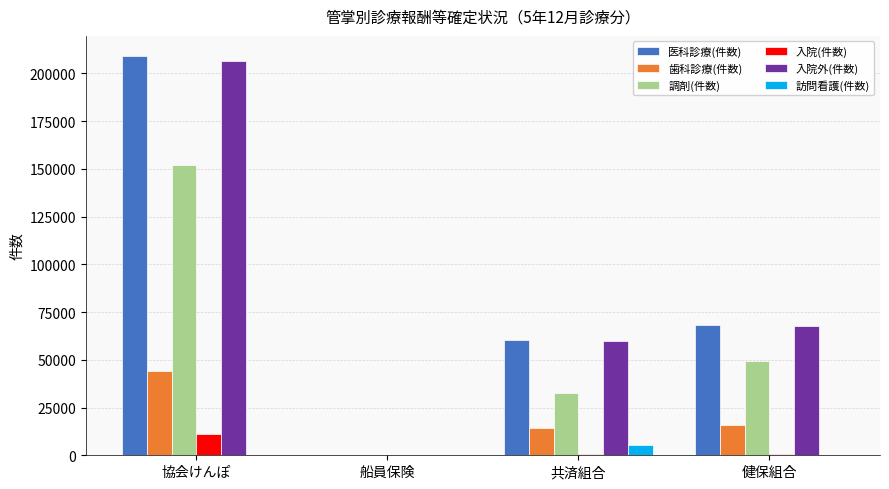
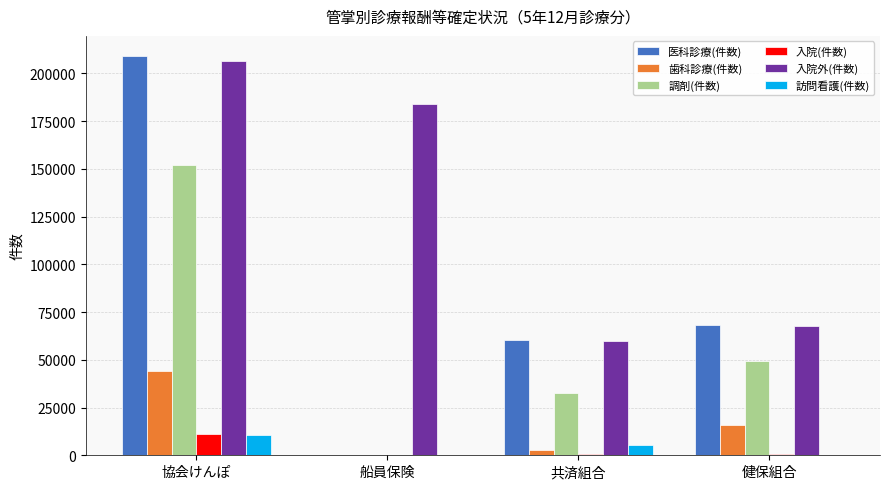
  {
    "医科診療(件数)": {
      "協会けんぽ": 209000,
      "共済組合": 60000,
      "健保組合": 68000
    },
    "歯科診療(件数)": {
      "協会けんぽ": 44000,
-     "共済組合": 14000,
+     "共済組合": 3000,
      "健保組合": 16000
    },
    "調剤(件数)": {
      "協会けんぽ": 152000,
      "共済組合": 32000,
      "健保組合": 49000
    },
    "入院(件数)": {
      "協会けんぽ": 11000
    },
    "入院外(件数)": {
      "協会けんぽ": 206000,
-     "船員保険": 0,
+     "船員保険": 184000,
      "共済組合": 60000,
      "健保組合": 68000
    },
    "訪問看護(件数)": {
-     "協会けんぽ": 0,
+     "協会けんぽ": 11000,
      "共済組合": 5000
    }
  }
